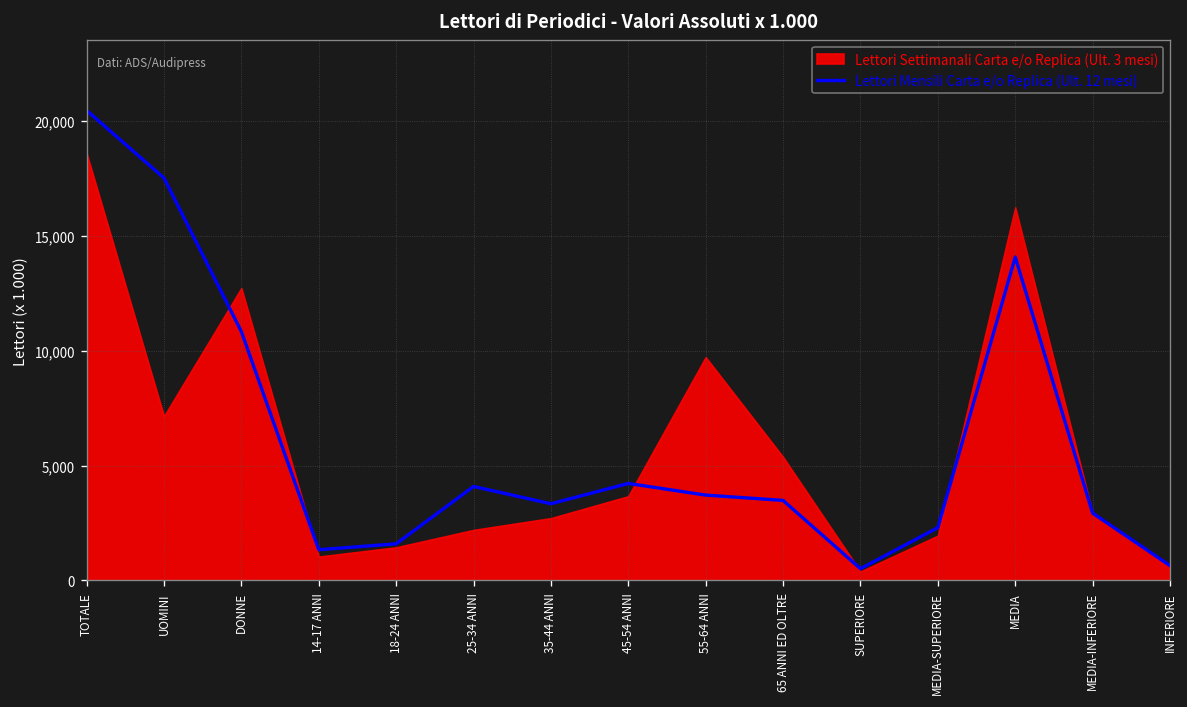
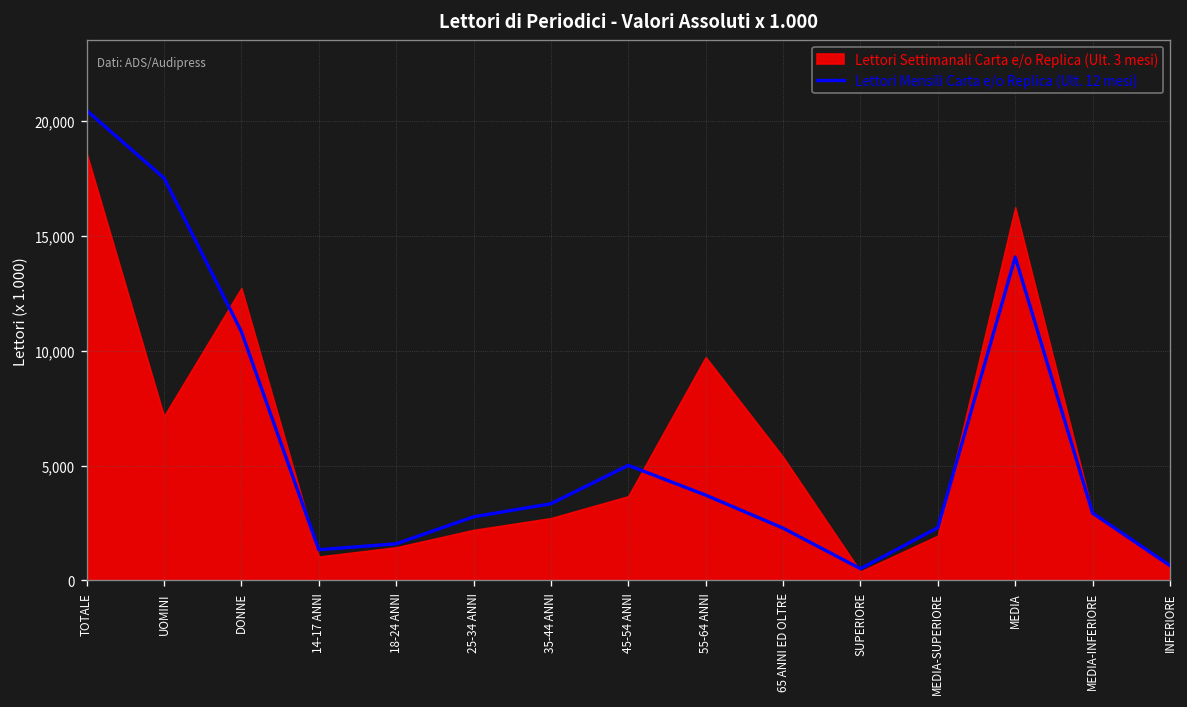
  {
    "Lettori Mensili Carta e/o Replica (Ult. 12 mesi)": {
      "TOTALE": "20,500",
      "UOMINI": "17,500",
      "DONNE": "10,800",
      "14-17 ANNI": "1,300",
      "18-24 ANNI": "1,600",
-     "25-34 ANNI": "4,100",
+     "25-34 ANNI": "2,800",
      "35-44 ANNI": "3,300",
-     "45-54 ANNI": "4,200",
+     "45-54 ANNI": "5,000",
      "55-64 ANNI": "3,700",
-     "65 ANNI ED OLTRE": "3,500",
+     "65 ANNI ED OLTRE": "2,300",
      "MEDIA-SUPERIORE": "2,300",
      "MEDIA": "14,100"
    },
    "Lettori Settimanali Carta e/o Replica (Ult. 3 mesi)": {
      "TOTALE": "18,600",
      "UOMINI": "7,200",
      "DONNE": "12,700",
      "14-17 ANNI": "1,000",
      "18-24 ANNI": "1,400",
      "25-34 ANNI": "2,200",
      "35-44 ANNI": "2,700",
      "45-54 ANNI": "3,700",
      "55-64 ANNI": "9,700",
      "65 ANNI ED OLTRE": "5,400",
      "MEDIA-SUPERIORE": "1,900",
      "MEDIA": "16,300"
    }
  }
